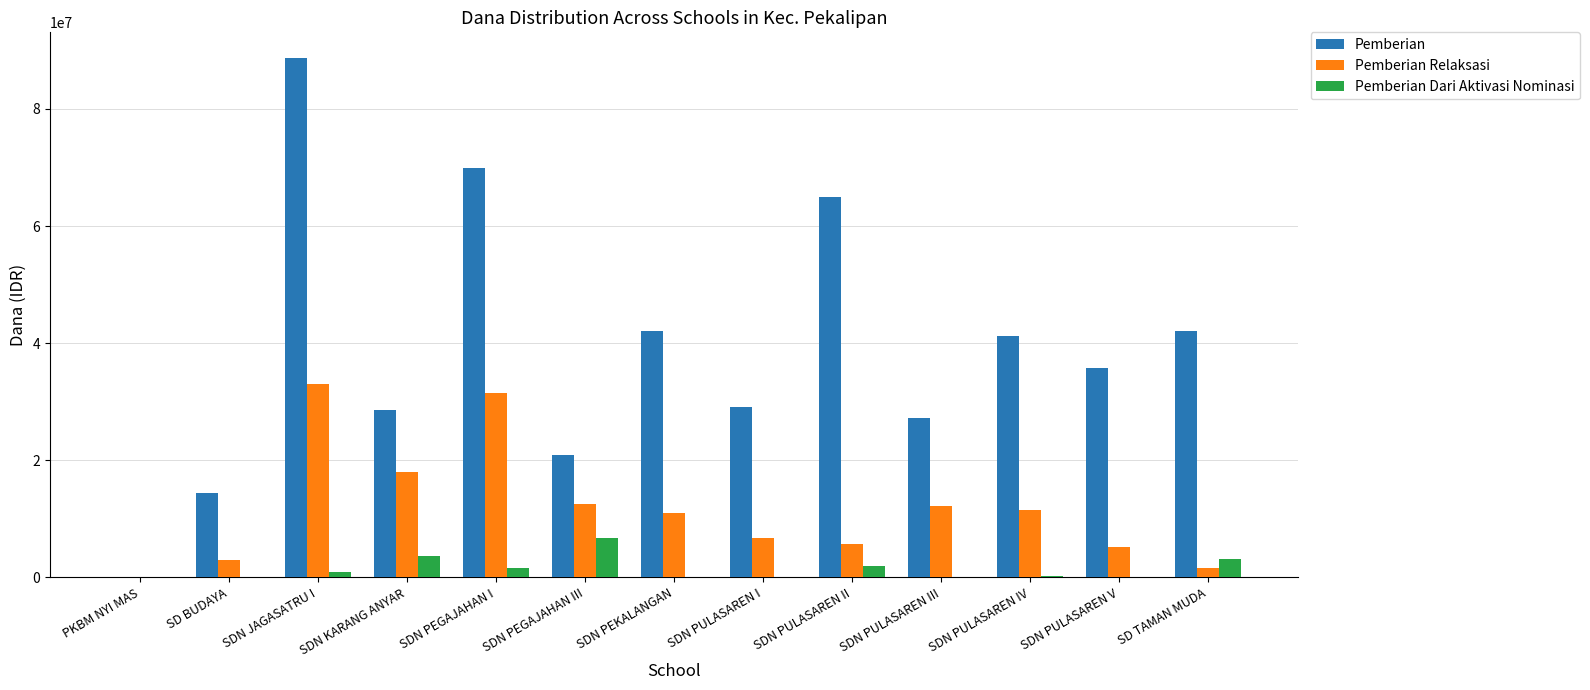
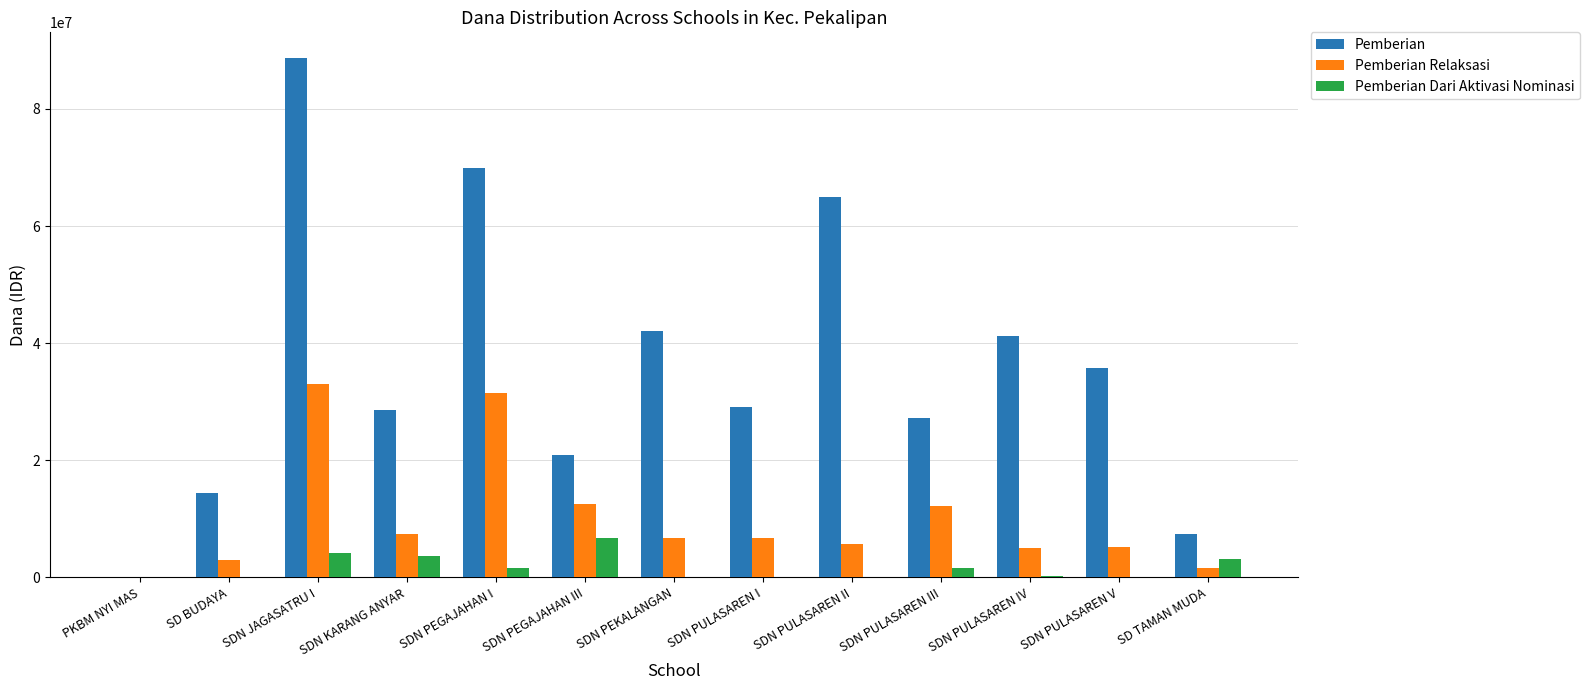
  {
    "Pemberian": {
      "PKBM NYI MAS": 0,
      "SD BUDAYA": 14000000,
      "SDN JAGASATRU I": 89000000,
      "SDN KARANG ANYAR": 29000000,
      "SDN PEGAJAHAN I": 70000000,
      "SDN PEGAJAHAN III": 21000000,
      "SDN PEKALANGAN": 42000000,
      "SDN PULASAREN I": 29000000,
      "SDN PULASAREN II": 65000000,
      "SDN PULASAREN III": 27000000,
      "SDN PULASAREN IV": 41000000,
      "SDN PULASAREN V": 36000000,
-     "SD TAMAN MUDA": 42000000
+     "SD TAMAN MUDA": 7000000
    },
    "Pemberian Relaksasi": {
      "PKBM NYI MAS": 0,
      "SD BUDAYA": 3000000,
      "SDN JAGASATRU I": 33000000,
-     "SDN KARANG ANYAR": 18000000,
+     "SDN KARANG ANYAR": 7000000,
      "SDN PEGAJAHAN I": 32000000,
      "SDN PEGAJAHAN III": 13000000,
-     "SDN PEKALANGAN": 11000000,
+     "SDN PEKALANGAN": 7000000,
      "SDN PULASAREN I": 7000000,
      "SDN PULASAREN II": 6000000,
      "SDN PULASAREN III": 12000000,
-     "SDN PULASAREN IV": 11000000,
+     "SDN PULASAREN IV": 5000000,
      "SDN PULASAREN V": 5000000,
      "SD TAMAN MUDA": 2000000
    },
    "Pemberian Dari Aktivasi Nominasi": {
      "PKBM NYI MAS": 0,
      "SD BUDAYA": 0,
-     "SDN JAGASATRU I": 1000000,
+     "SDN JAGASATRU I": 4000000,
      "SDN KARANG ANYAR": 4000000,
      "SDN PEGAJAHAN I": 2000000,
      "SDN PEGAJAHAN III": 7000000,
      "SDN PEKALANGAN": 0,
      "SDN PULASAREN I": 0,
-     "SDN PULASAREN II": 2000000,
-     "SDN PULASAREN III": 0,
+     "SDN PULASAREN II": 0,
+     "SDN PULASAREN III": 2000000,
      "SDN PULASAREN V": 0,
      "SD TAMAN MUDA": 3000000
    }
  }
